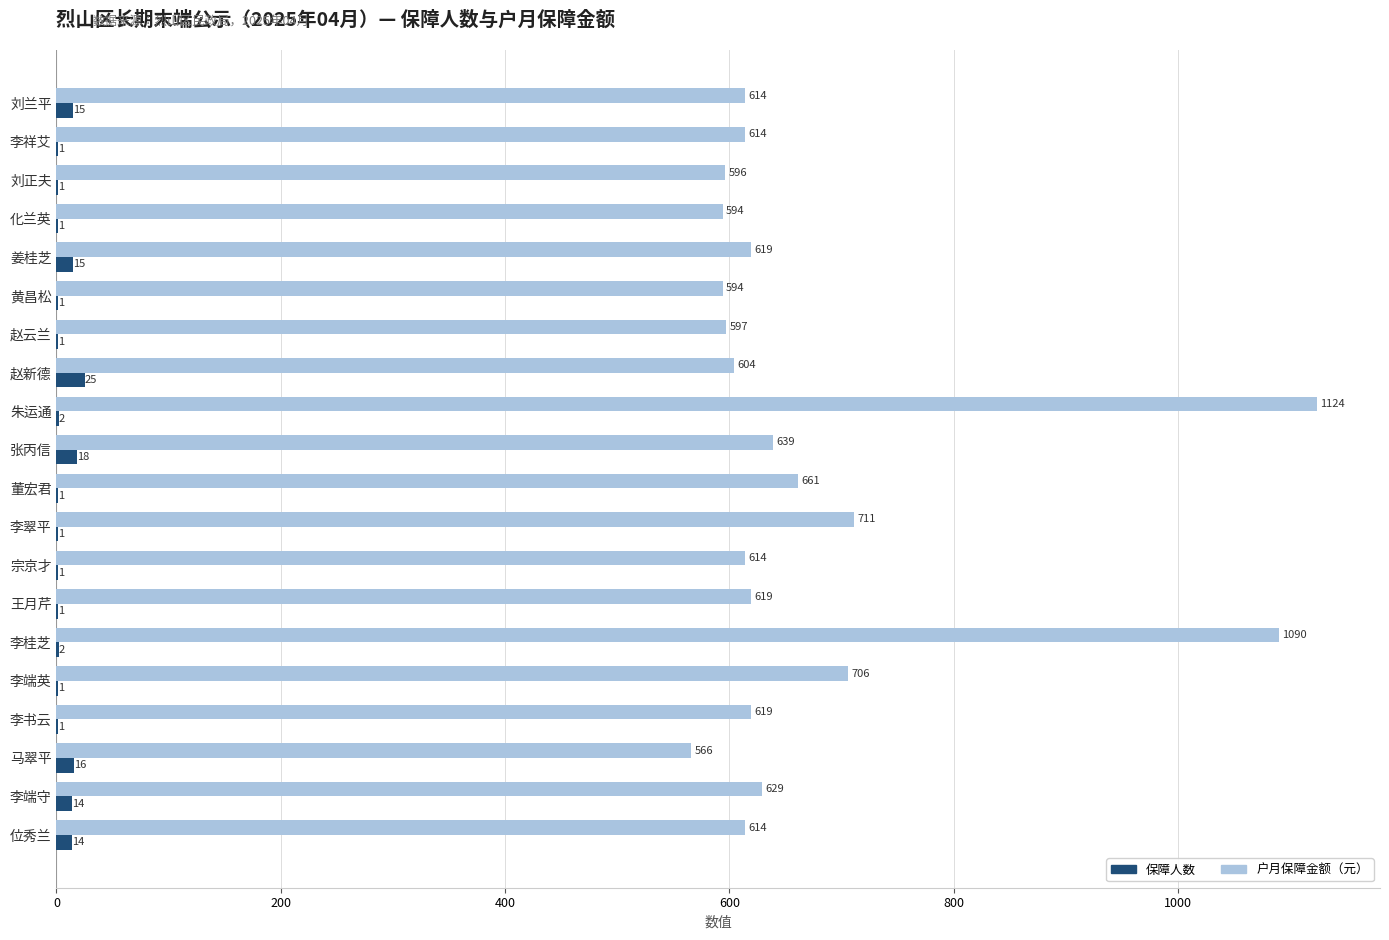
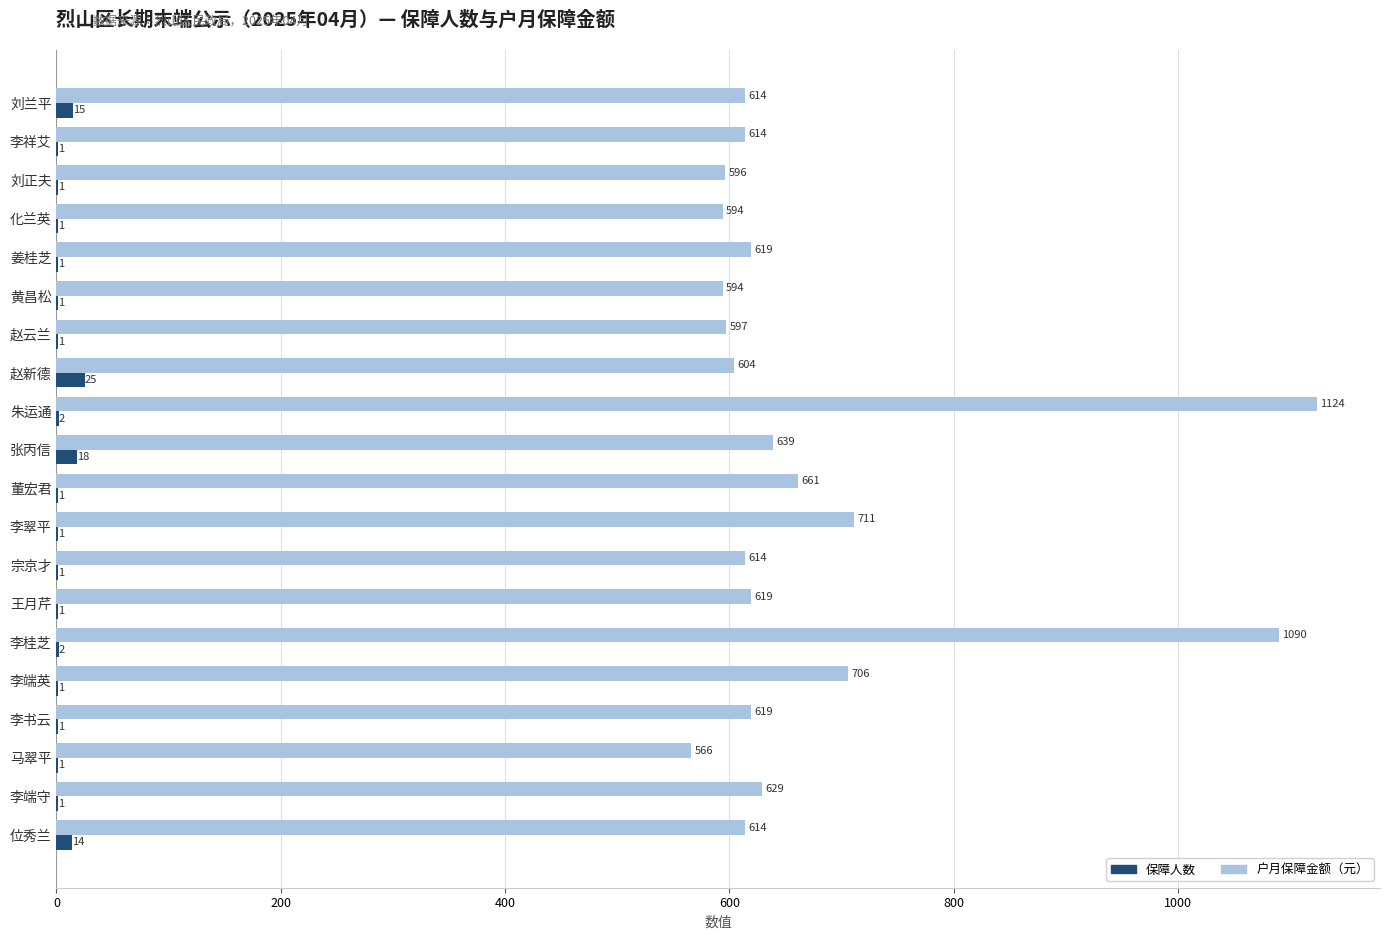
  {
    "保障人数": {
      "刘兰平": 15,
      "李祥艾": 1,
      "刘正夫": 1,
      "化兰英": 1,
-     "姜桂芝": 15,
+     "姜桂芝": 1,
      "黄昌松": 1,
      "赵云兰": 1,
      "赵新德": 25,
      "朱运通": 2,
      "张丙信": 18,
      "董宏君": 1,
      "李翠平": 1,
      "宗京才": 1,
      "王月芹": 1,
      "李桂芝": 2,
      "李端英": 1,
      "李书云": 1,
-     "马翠平": 16,
-     "李端守": 14,
+     "马翠平": 1,
+     "李端守": 1,
      "位秀兰": 14
    }
  }
